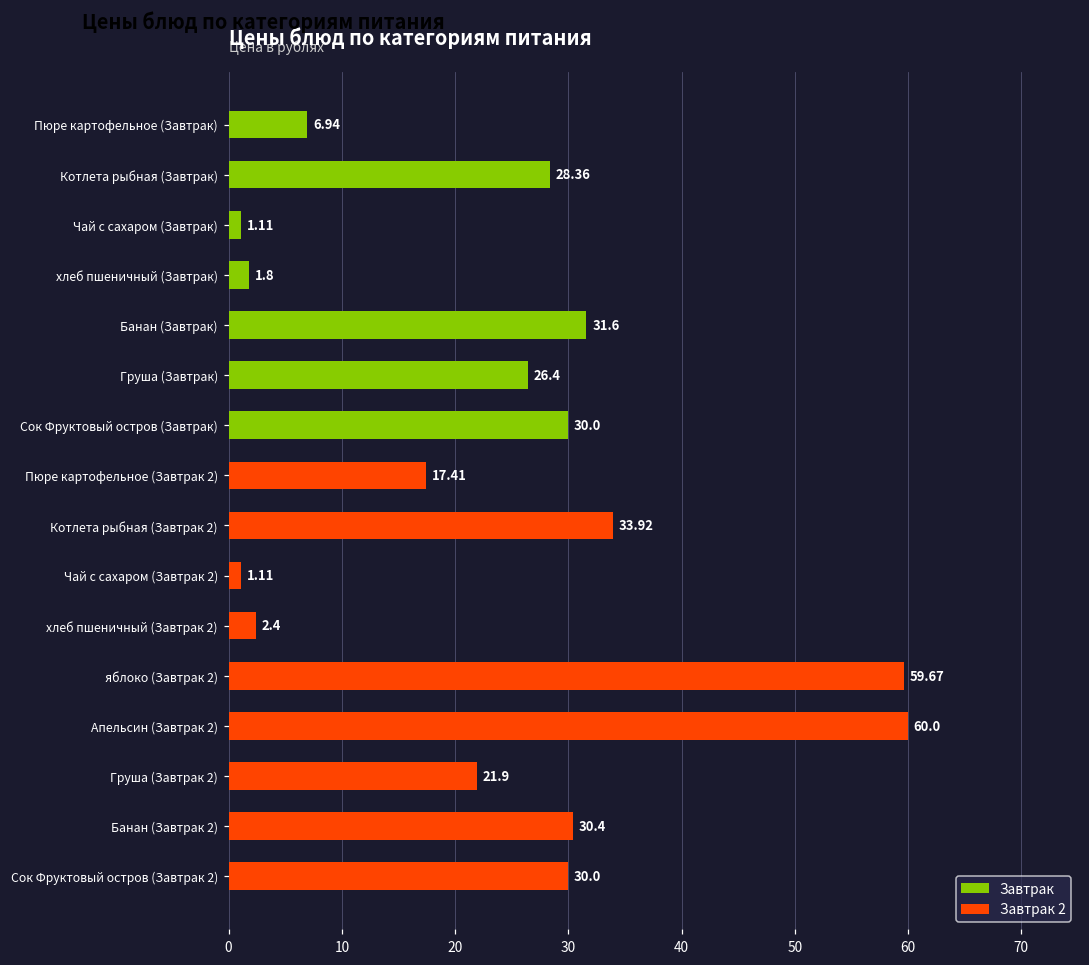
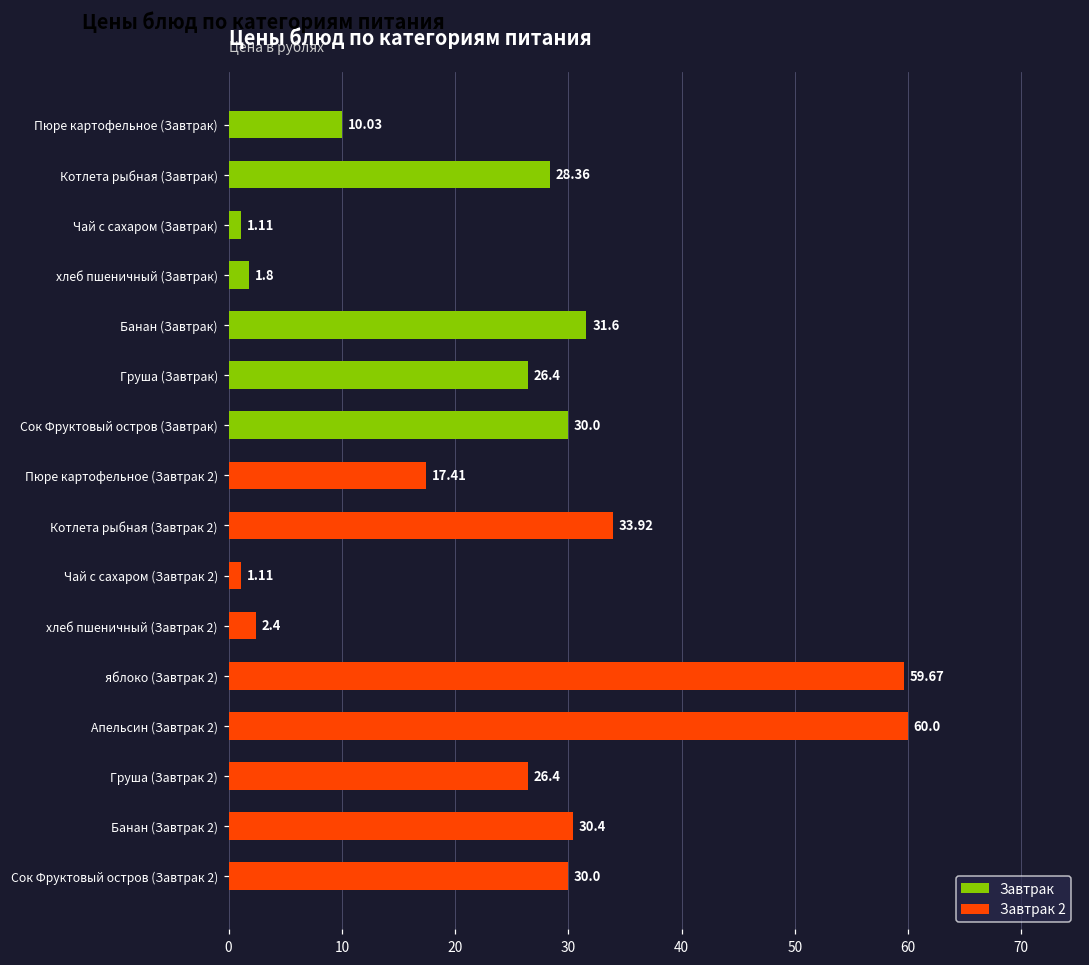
  {
    "Завтрак": {
-     "Пюре картофельное (Завтрак)": 6.94,
+     "Пюре картофельное (Завтрак)": 10.03,
      "Котлета рыбная (Завтрак)": 28.36,
      "Чай с сахаром (Завтрак)": 1.11,
      "хлеб пшеничный (Завтрак)": 1.8,
      "Банан (Завтрак)": 31.6,
      "Груша (Завтрак)": 26.4,
      "Сок Фруктовый остров (Завтрак)": 30.0
    },
    "Завтрак 2": {
      "Пюре картофельное (Завтрак 2)": 17.41,
      "Котлета рыбная (Завтрак 2)": 33.92,
      "Чай с сахаром (Завтрак 2)": 1.11,
      "хлеб пшеничный (Завтрак 2)": 2.4,
      "яблоко (Завтрак 2)": 59.67,
      "Апельсин (Завтрак 2)": 60.0,
-     "Груша (Завтрак 2)": 21.9,
+     "Груша (Завтрак 2)": 26.4,
      "Банан (Завтрак 2)": 30.4,
      "Сок Фруктовый остров (Завтрак 2)": 30.0
    }
  }
